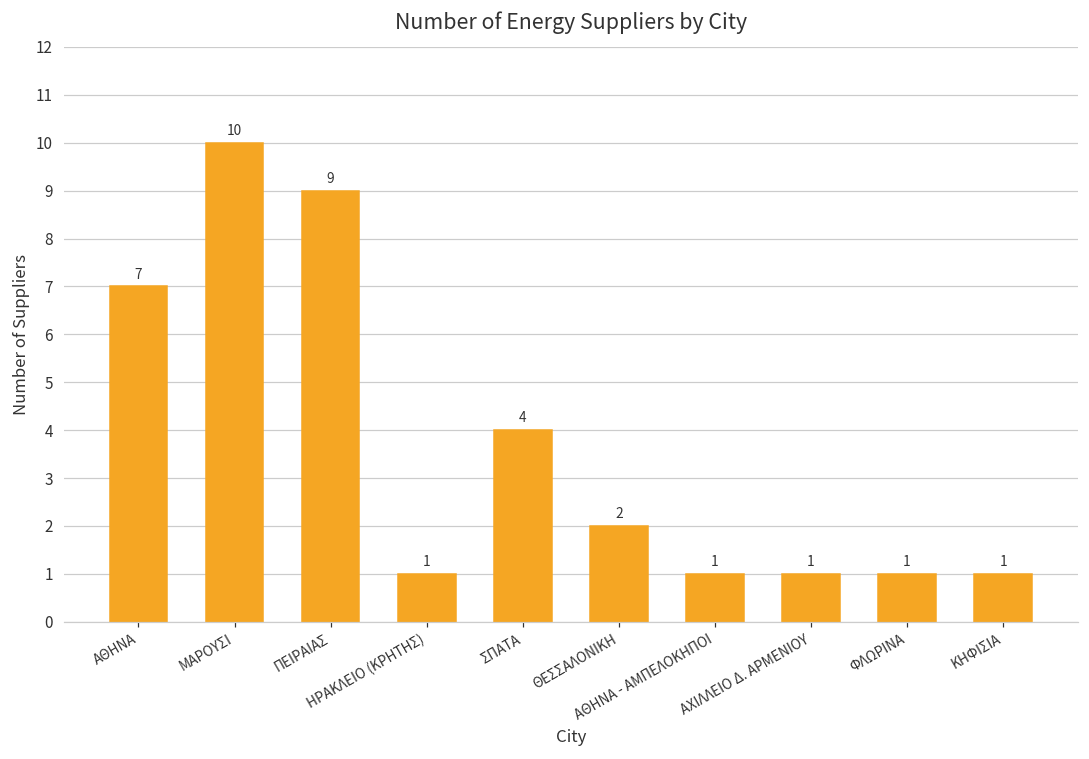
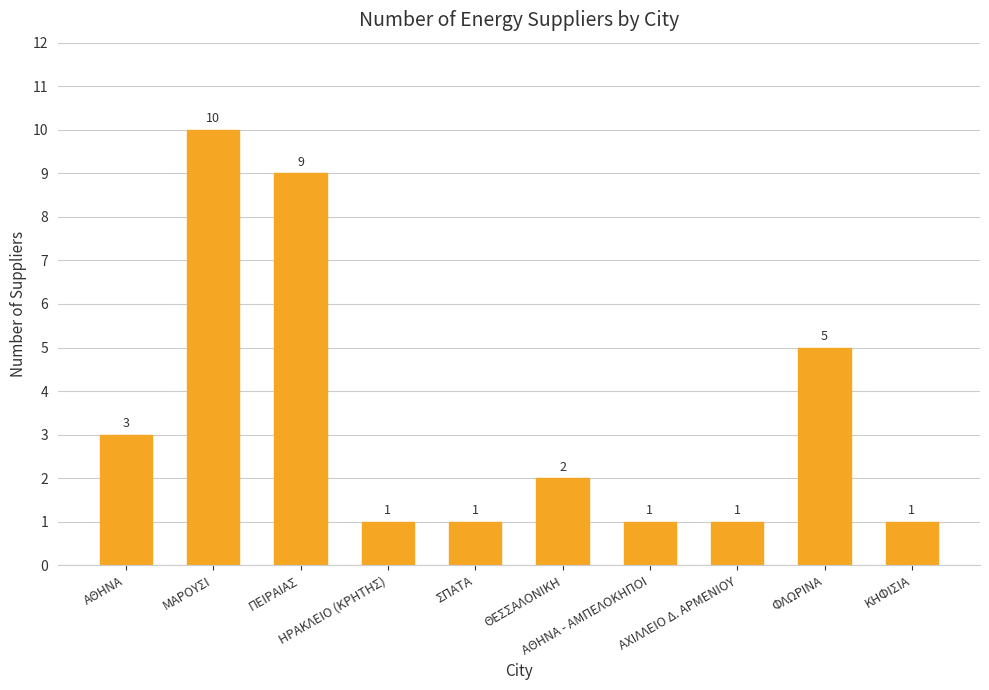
  {
-   "ΑΘΗΝΑ": 7,
+   "ΑΘΗΝΑ": 3,
    "ΜΑΡΟΥΣΙ": 10,
    "ΠΕΙΡΑΙΑΣ": 9,
    "ΗΡΑΚΛΕΙΟ (ΚΡΗΤΗΣ)": 1,
-   "ΣΠΑΤΑ": 4,
+   "ΣΠΑΤΑ": 1,
    "ΘΕΣΣΑΛΟΝΙΚΗ": 2,
    "ΑΘΗΝΑ - ΑΜΠΕΛΟΚΗΠΟΙ": 1,
    "ΑΧΙΛΛΕΙΟ Δ. ΑΡΜΕΝΙΟΥ": 1,
-   "ΦΛΩΡΙΝΑ": 1,
+   "ΦΛΩΡΙΝΑ": 5,
    "ΚΗΦΙΣΙΑ": 1
  }
